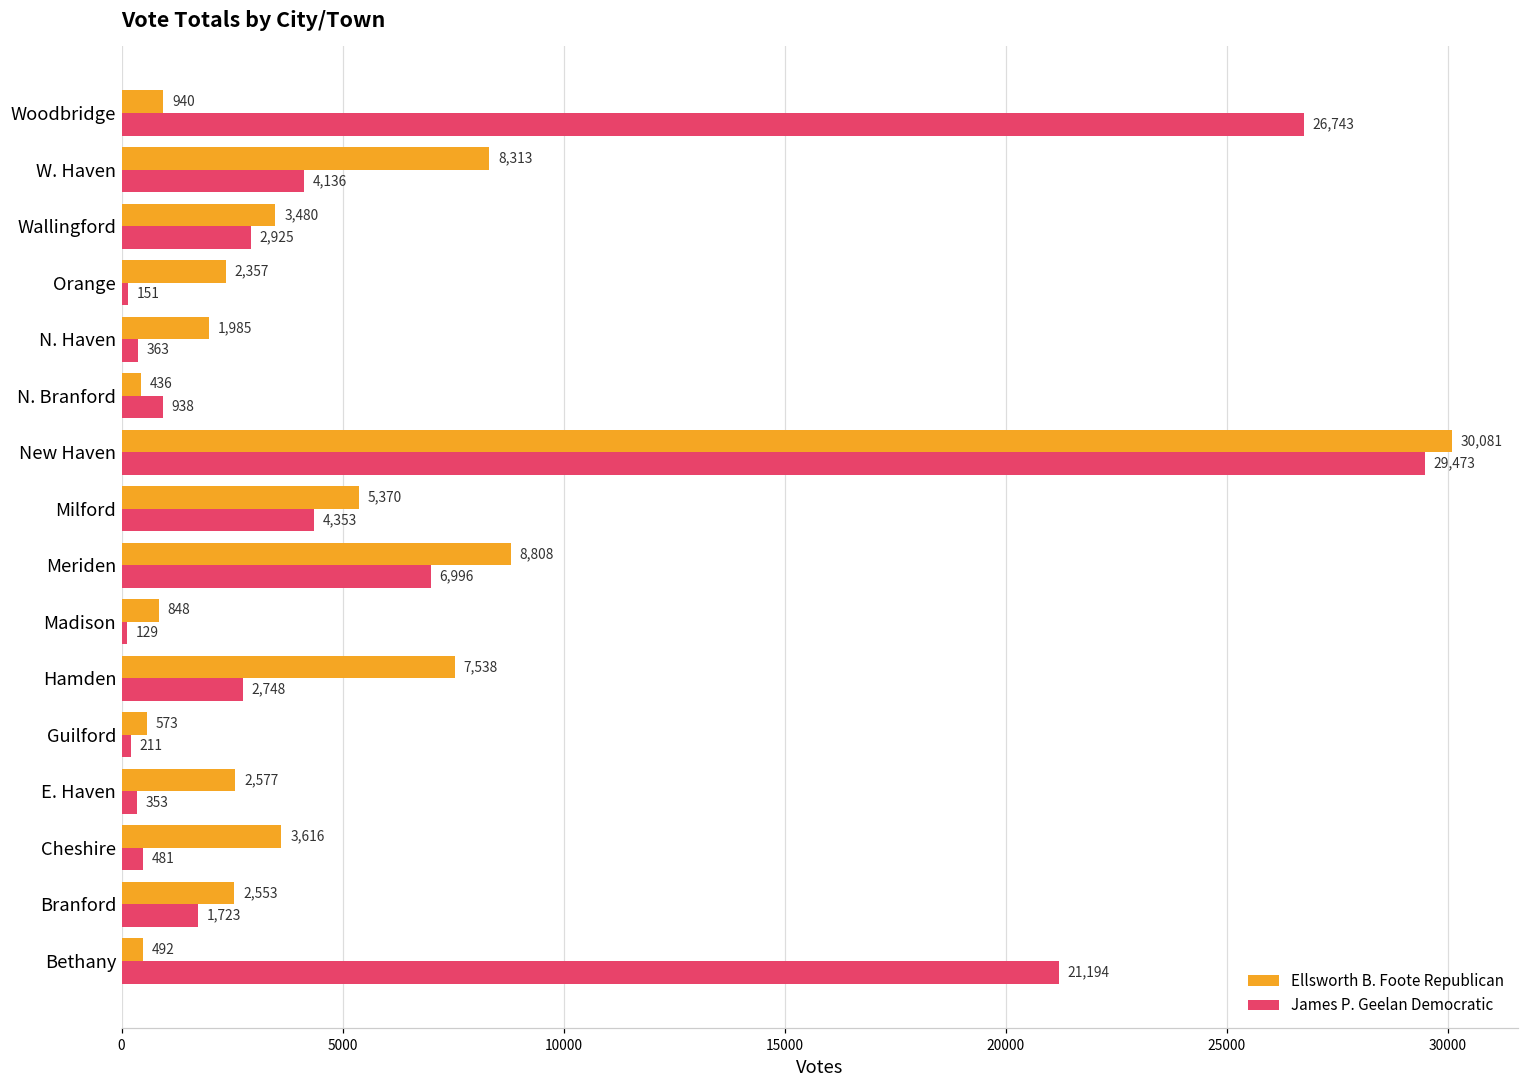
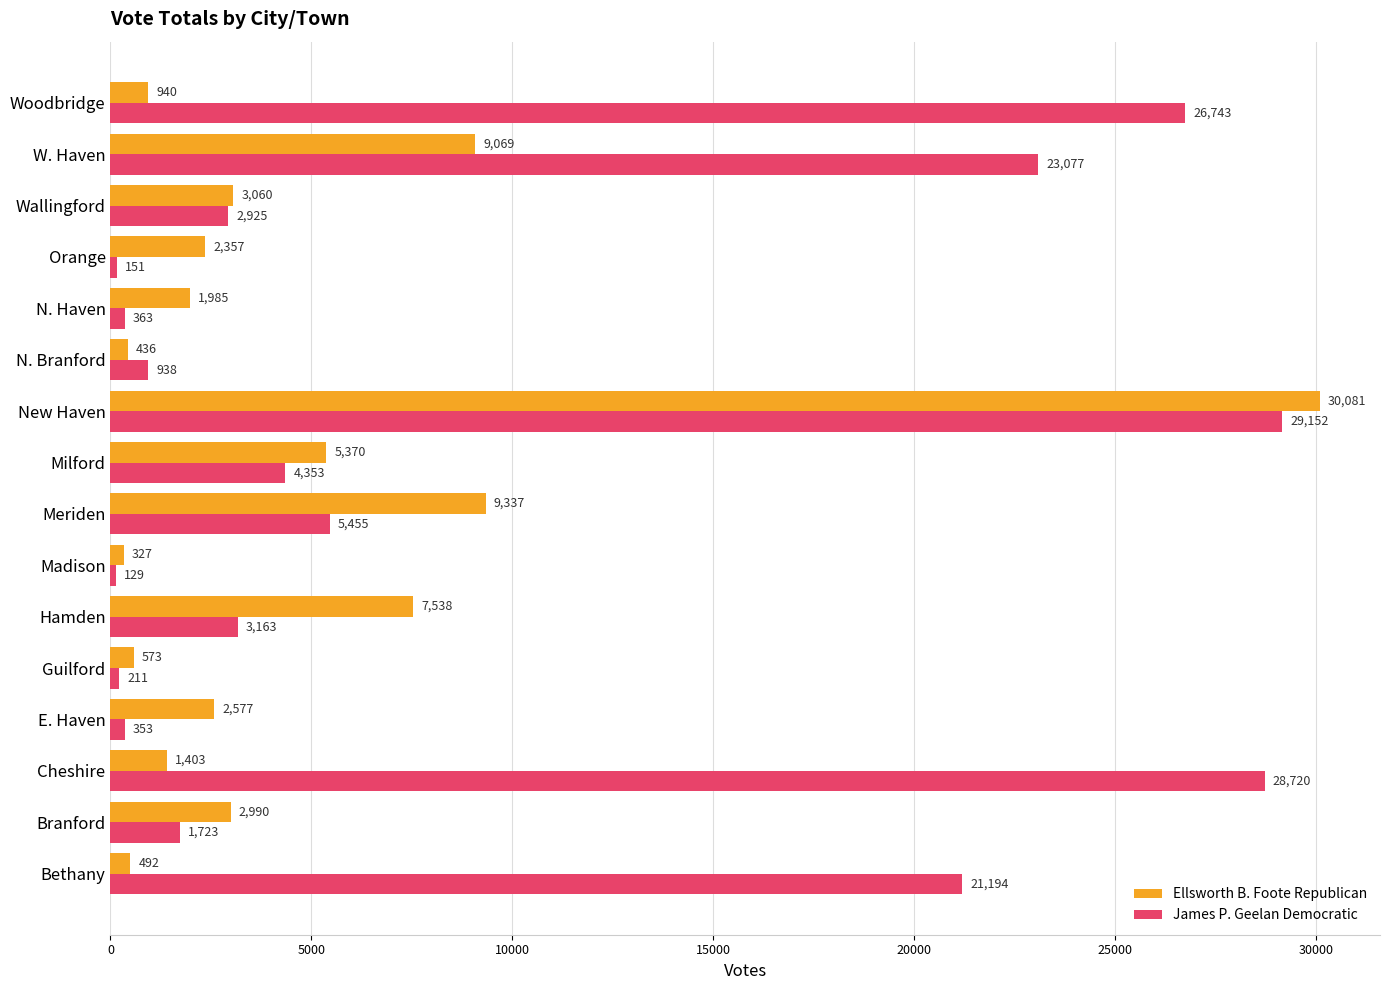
  {
    "Ellsworth B. Foote Republican": {
      "Woodbridge": "940",
-     "W. Haven": "8,313",
-     "Wallingford": "3,480",
+     "W. Haven": "9,069",
+     "Wallingford": "3,060",
      "Orange": "2,357",
      "N. Haven": "1,985",
      "N. Branford": "436",
      "New Haven": "30,081",
      "Milford": "5,370",
-     "Meriden": "8,808",
-     "Madison": "848",
+     "Meriden": "9,337",
+     "Madison": "327",
      "Hamden": "7,538",
      "Guilford": "573",
      "E. Haven": "2,577",
-     "Cheshire": "3,616",
-     "Branford": "2,553",
+     "Cheshire": "1,403",
+     "Branford": "2,990",
      "Bethany": "492"
    },
    "James P. Geelan Democratic": {
      "Woodbridge": "26,743",
-     "W. Haven": "4,136",
+     "W. Haven": "23,077",
      "Wallingford": "2,925",
      "Orange": "151",
      "N. Haven": "363",
      "N. Branford": "938",
-     "New Haven": "29,473",
+     "New Haven": "29,152",
      "Milford": "4,353",
-     "Meriden": "6,996",
+     "Meriden": "5,455",
      "Madison": "129",
-     "Hamden": "2,748",
+     "Hamden": "3,163",
      "Guilford": "211",
      "E. Haven": "353",
-     "Cheshire": "481",
+     "Cheshire": "28,720",
      "Branford": "1,723",
      "Bethany": "21,194"
    }
  }
